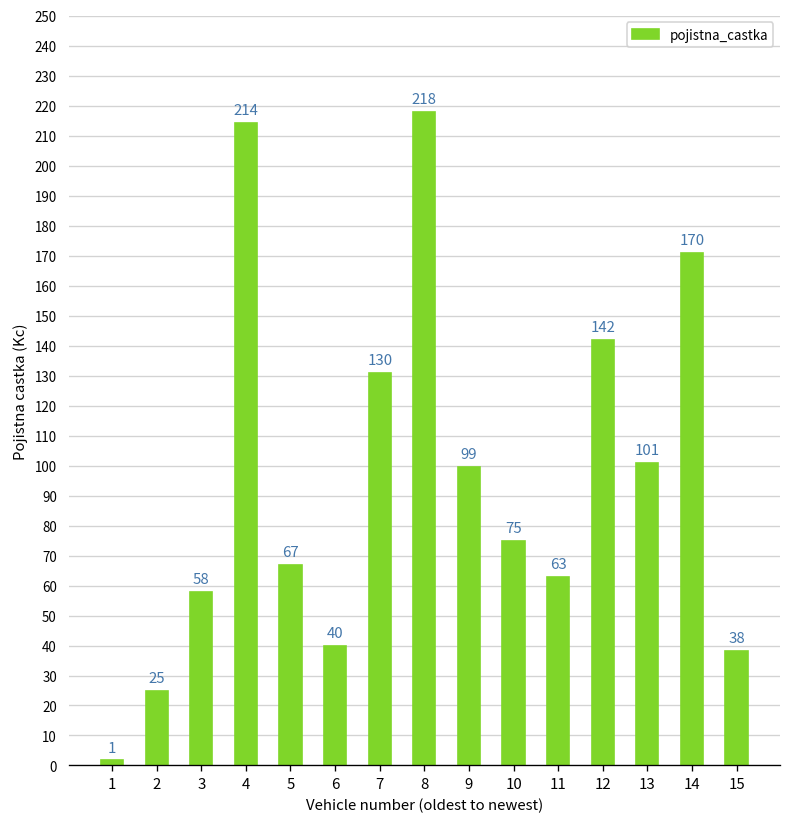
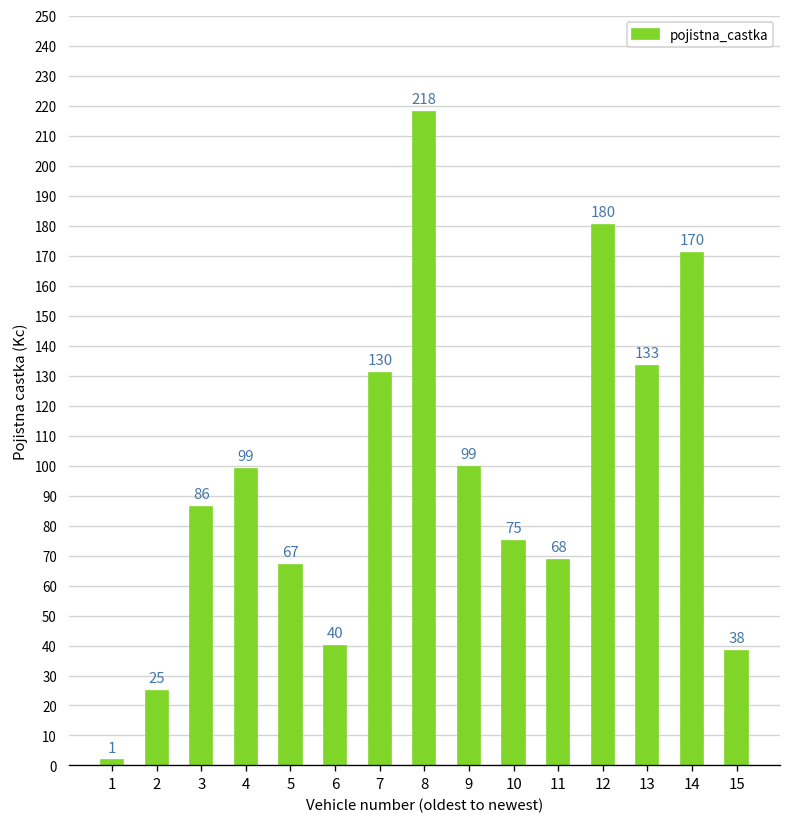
  {
-   "3": 58,
-   "4": 214,
-   "11": 63,
-   "12": 142,
-   "13": 101
+   "3": 86,
+   "4": 99,
+   "11": 68,
+   "12": 180,
+   "13": 133
  }
